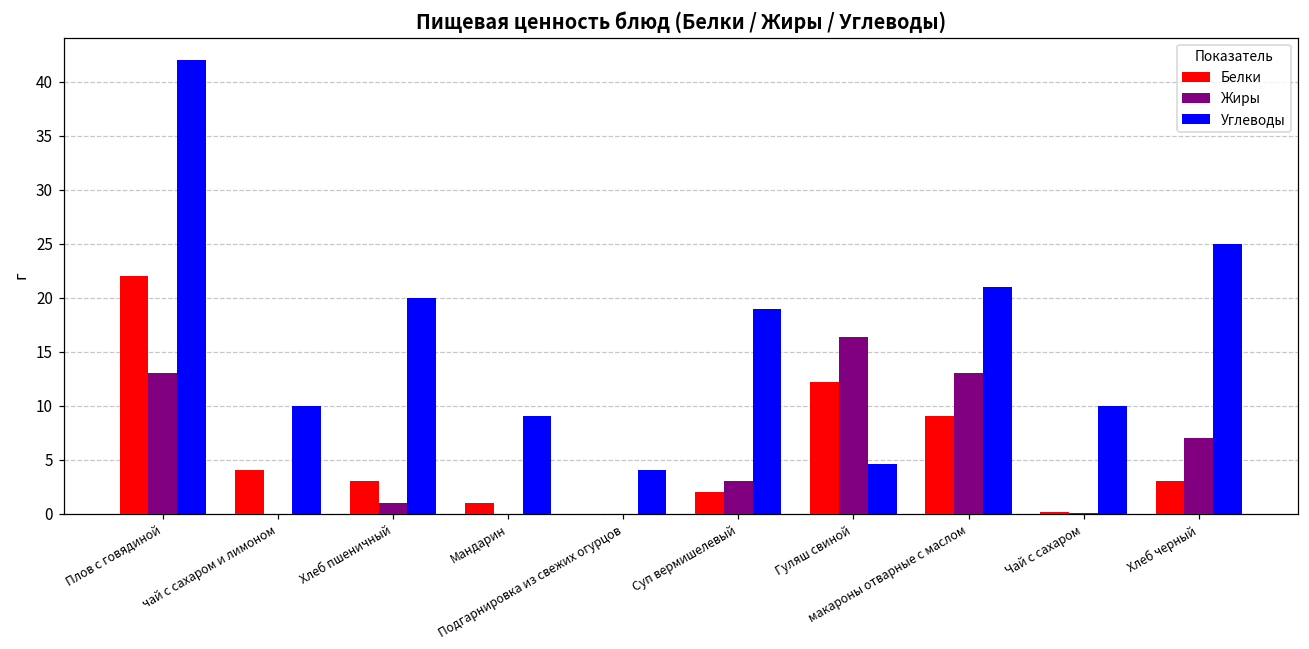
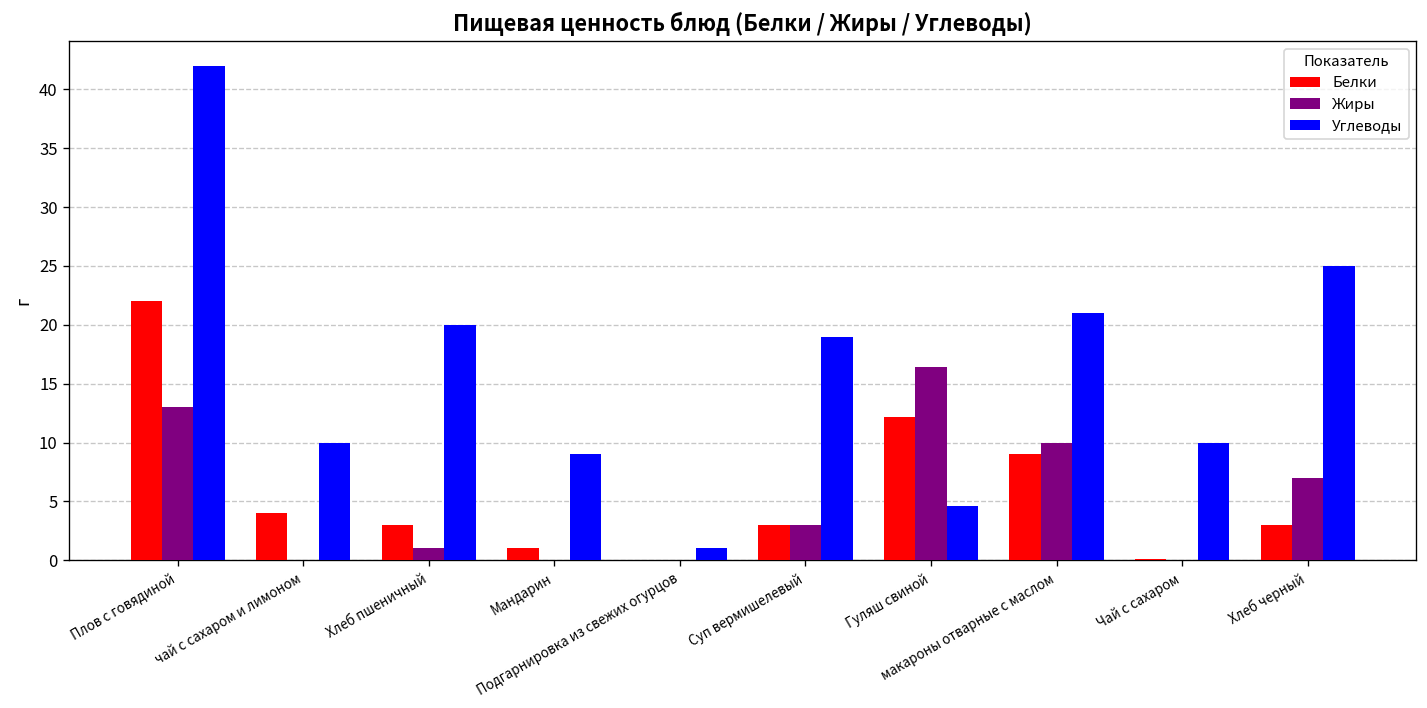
  {
    "Белки": {
      "Плов с говядиной": 22,
      "чай с сахаром и лимоном": 4,
      "Хлеб пшеничный": 3,
      "Мандарин": 1,
      "Подгарнировка из свежих огурцов": 0,
-     "Суп вермишелевый": 2,
+     "Суп вермишелевый": 3,
      "Гуляш свиной": 12,
      "макароны отварные с маслом": 9,
      "Хлеб черный": 3
    },
    "Жиры": {
      "Плов с говядиной": 13,
      "чай с сахаром и лимоном": 0,
      "Хлеб пшеничный": 1,
      "Мандарин": 0,
      "Подгарнировка из свежих огурцов": 0,
      "Суп вермишелевый": 3,
      "Гуляш свиной": 16,
-     "макароны отварные с маслом": 13,
+     "макароны отварные с маслом": 10,
      "Хлеб черный": 7
    },
    "Углеводы": {
      "Плов с говядиной": 42,
      "чай с сахаром и лимоном": 10,
      "Хлеб пшеничный": 20,
      "Мандарин": 9,
-     "Подгарнировка из свежих огурцов": 4,
+     "Подгарнировка из свежих огурцов": 1,
      "Суп вермишелевый": 19,
      "Гуляш свиной": 5,
      "макароны отварные с маслом": 21,
      "Чай с сахаром": 10,
      "Хлеб черный": 25
    }
  }
